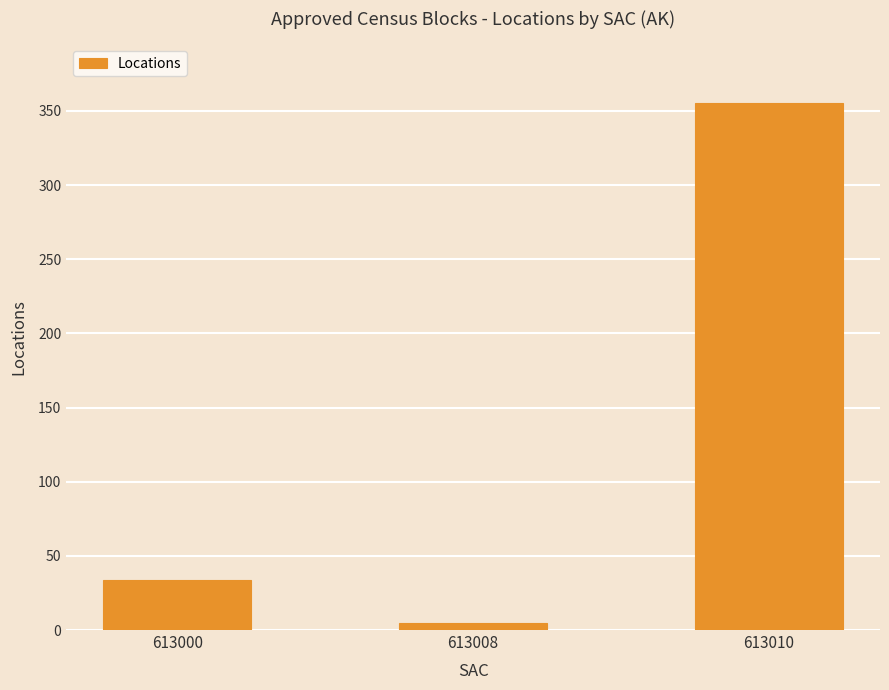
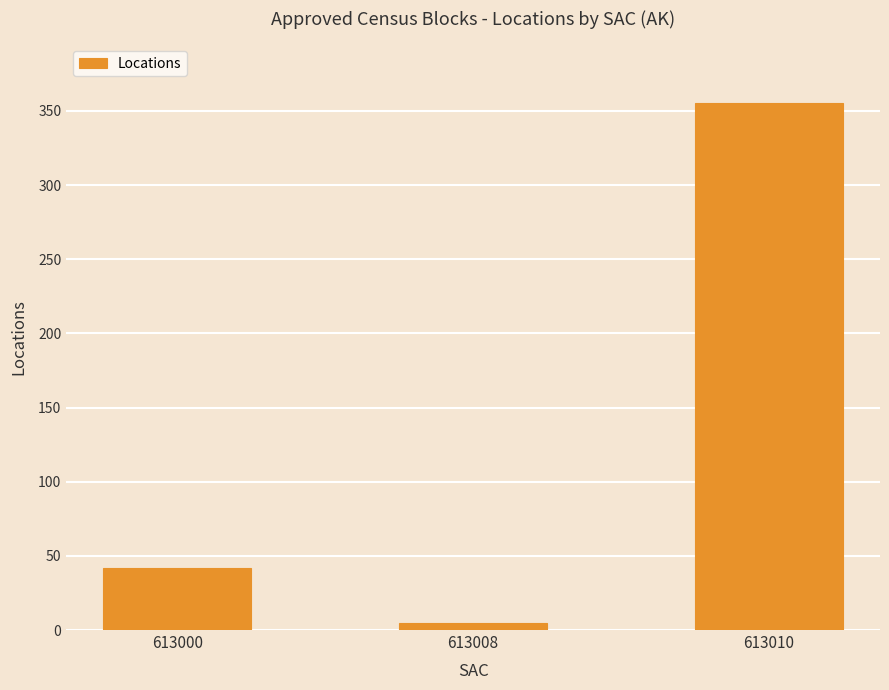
  {
-   "613000": 34,
+   "613000": 42,
    "613008": 5,
    "613010": 355
  }
